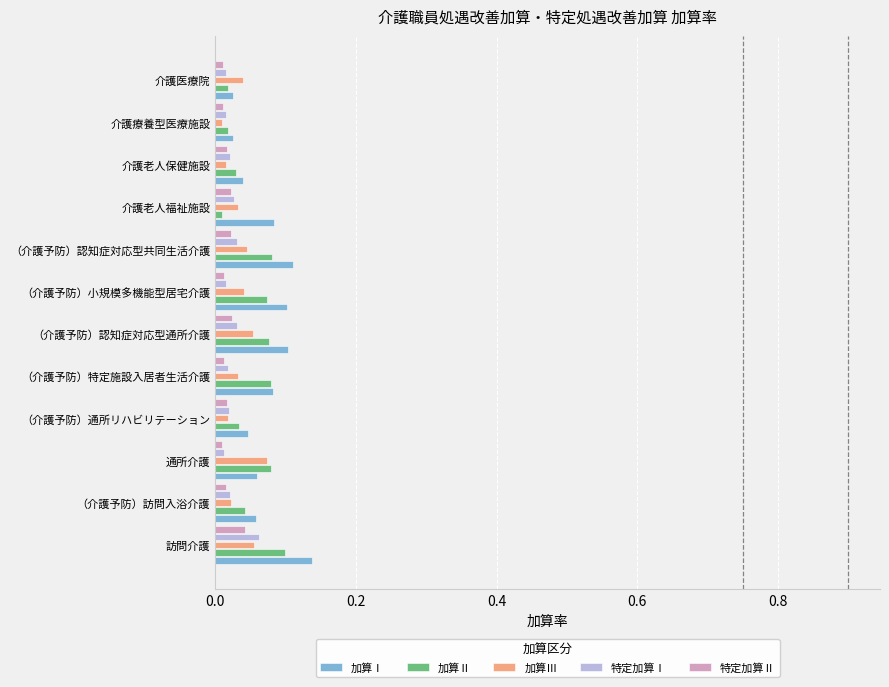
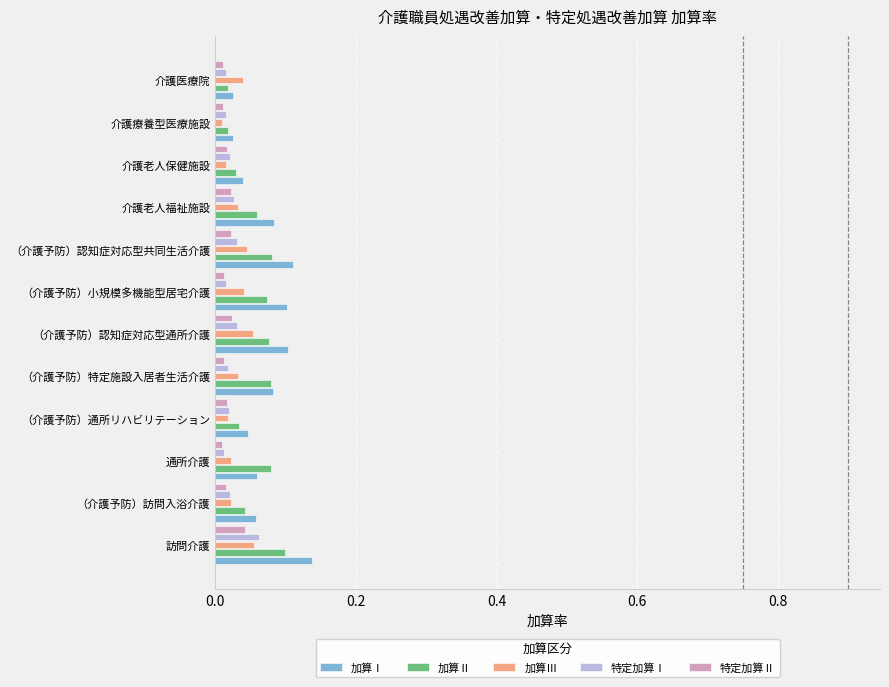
  {
    "加算Ⅱ": {
      "介護医療院": 0.02,
      "介護療養型医療施設": 0.02,
      "介護老人保健施設": 0.03,
-     "介護老人福祉施設": 0.01,
+     "介護老人福祉施設": 0.06,
      "（介護予防）認知症対応型共同生活介護": 0.08,
      "（介護予防）小規模多機能型居宅介護": 0.07,
      "（介護予防）認知症対応型通所介護": 0.08,
      "（介護予防）特定施設入居者生活介護": 0.08,
      "（介護予防）通所リハビリテーション": 0.03,
      "通所介護": 0.08,
      "（介護予防）訪問入浴介護": 0.04,
      "訪問介護": 0.10
    },
    "加算Ⅲ": {
      "介護医療院": 0.04,
      "介護療養型医療施設": 0.01,
      "介護老人保健施設": 0.02,
      "介護老人福祉施設": 0.03,
      "（介護予防）認知症対応型共同生活介護": 0.05,
      "（介護予防）小規模多機能型居宅介護": 0.04,
      "（介護予防）認知症対応型通所介護": 0.05,
      "（介護予防）特定施設入居者生活介護": 0.03,
      "（介護予防）通所リハビリテーション": 0.02,
-     "通所介護": 0.07,
+     "通所介護": 0.02,
      "（介護予防）訪問入浴介護": 0.02,
      "訪問介護": 0.06
    }
  }
